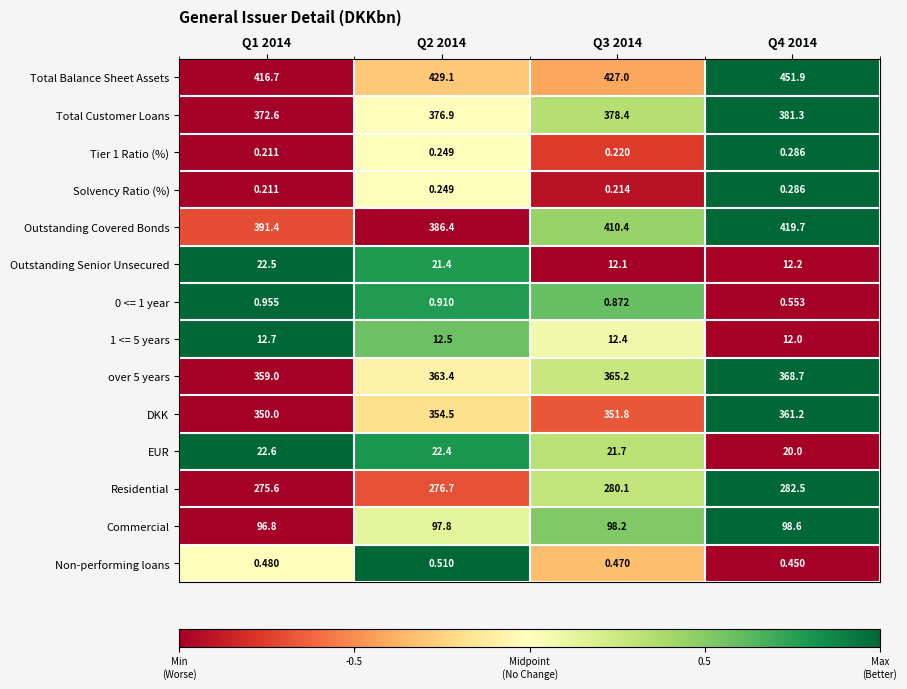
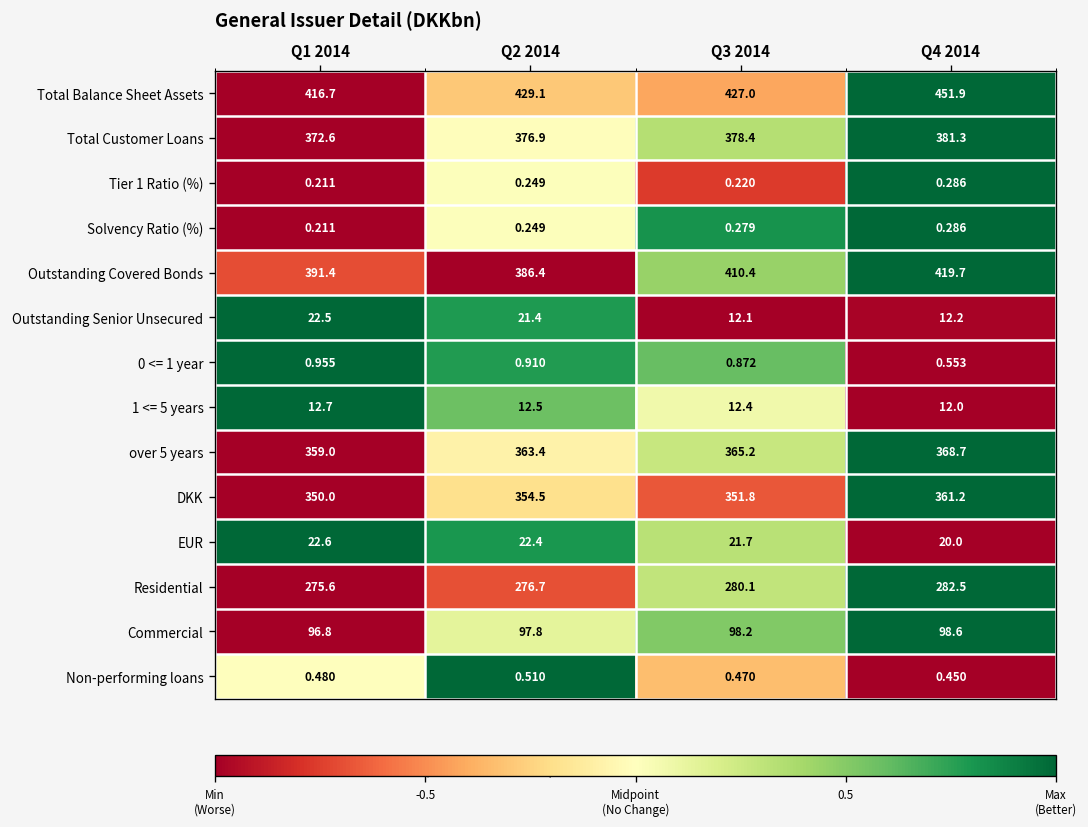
  {
    "Total Balance Sheet Assets": {
      "Q1 2014": 416.7,
      "Q2 2014": 429.1,
      "Q3 2014": 427.0,
      "Q4 2014": 451.9
    },
    "Total Customer Loans": {
      "Q1 2014": 372.6,
      "Q2 2014": 376.9,
      "Q3 2014": 378.4,
      "Q4 2014": 381.3
    },
    "Tier 1 Ratio (%)": {
      "Q1 2014": 0.211,
      "Q2 2014": 0.249,
      "Q3 2014": 0.220,
      "Q4 2014": 0.286
    },
    "Solvency Ratio (%)": {
      "Q1 2014": 0.211,
      "Q2 2014": 0.249,
-     "Q3 2014": 0.214,
+     "Q3 2014": 0.279,
      "Q4 2014": 0.286
    },
    "Outstanding Covered Bonds": {
      "Q1 2014": 391.4,
      "Q2 2014": 386.4,
      "Q3 2014": 410.4,
      "Q4 2014": 419.7
    },
    "Outstanding Senior Unsecured": {
      "Q1 2014": 22.5,
      "Q2 2014": 21.4,
      "Q3 2014": 12.1,
      "Q4 2014": 12.2
    },
    "0 <= 1 year": {
      "Q1 2014": 0.955,
      "Q2 2014": 0.910,
      "Q3 2014": 0.872,
      "Q4 2014": 0.553
    },
    "1 <= 5 years": {
      "Q1 2014": 12.7,
      "Q2 2014": 12.5,
      "Q3 2014": 12.4,
      "Q4 2014": 12.0
    },
    "over 5 years": {
      "Q1 2014": 359.0,
      "Q2 2014": 363.4,
      "Q3 2014": 365.2,
      "Q4 2014": 368.7
    },
    "DKK": {
      "Q1 2014": 350.0,
      "Q2 2014": 354.5,
      "Q3 2014": 351.8,
      "Q4 2014": 361.2
    },
    "EUR": {
      "Q1 2014": 22.6,
      "Q2 2014": 22.4,
      "Q3 2014": 21.7,
      "Q4 2014": 20.0
    },
    "Residential": {
      "Q1 2014": 275.6,
      "Q2 2014": 276.7,
      "Q3 2014": 280.1,
      "Q4 2014": 282.5
    },
    "Commercial": {
      "Q1 2014": 96.8,
      "Q2 2014": 97.8,
      "Q3 2014": 98.2,
      "Q4 2014": 98.6
    },
    "Non-performing loans": {
      "Q1 2014": 0.480,
      "Q2 2014": 0.510,
      "Q3 2014": 0.470,
      "Q4 2014": 0.450
    }
  }
